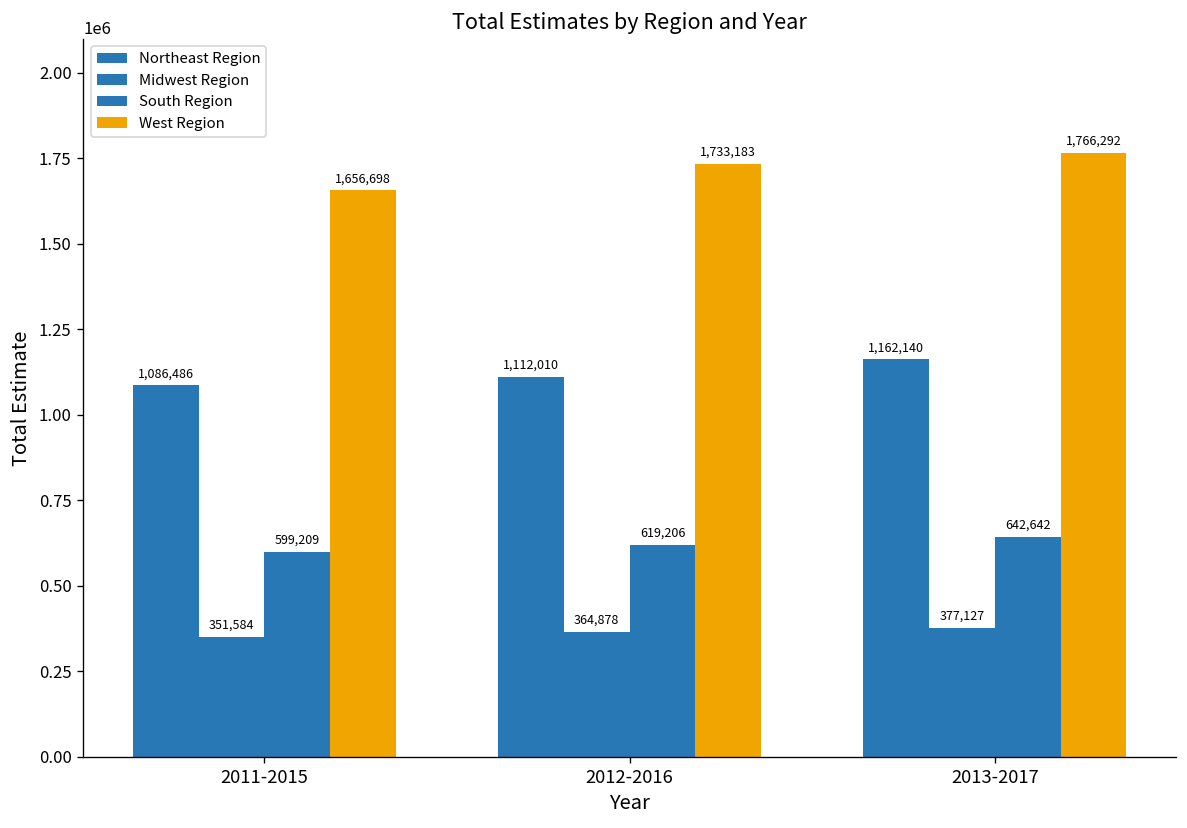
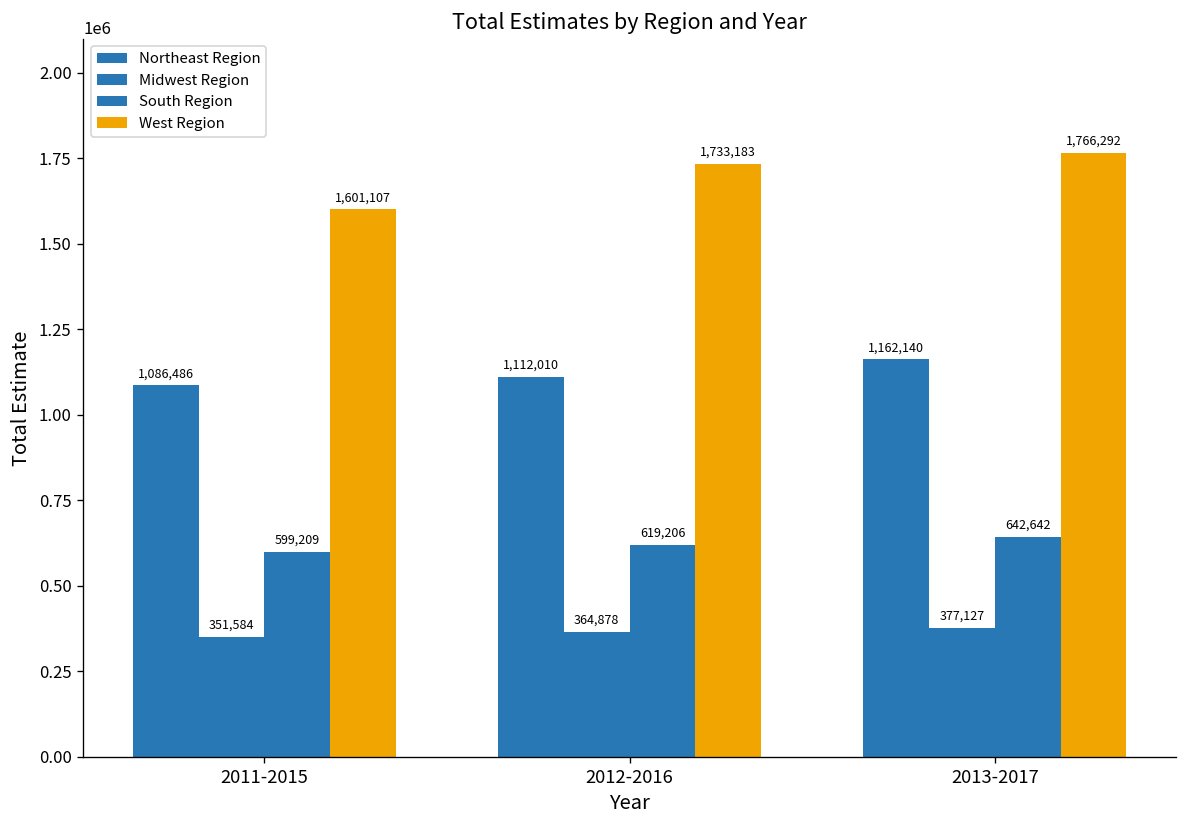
  {
    "West Region": {
-     "2011-2015": "1,656,698",
+     "2011-2015": "1,601,107",
      "2012-2016": "1,733,183",
      "2013-2017": "1,766,292"
    }
  }
